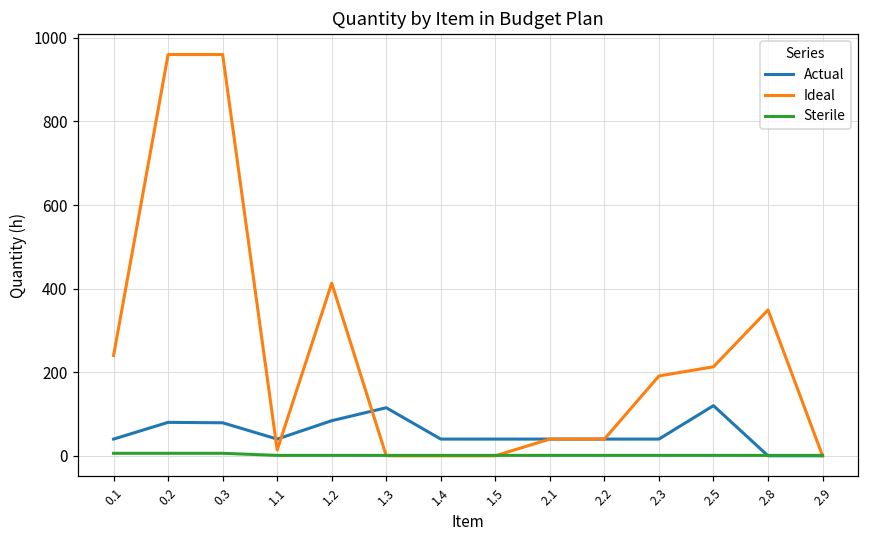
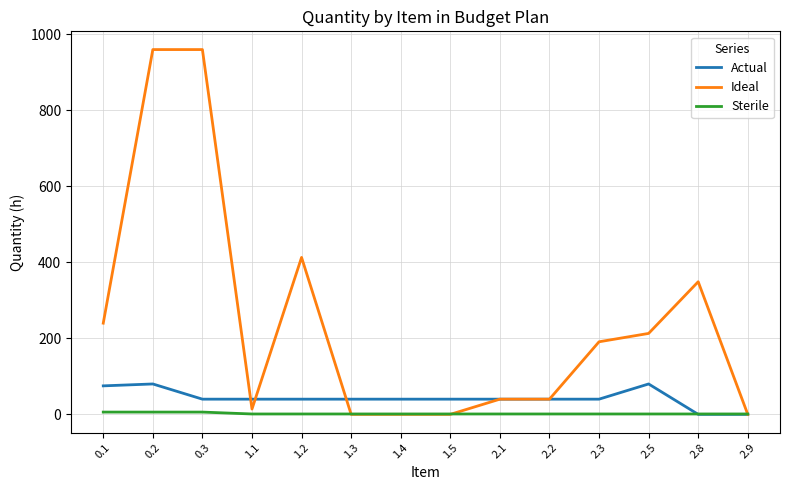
  {
    "Actual": {
-     "0.1": 40,
+     "0.1": 80,
      "0.2": 80,
-     "0.3": 80,
+     "0.3": 40,
      "1.1": 40,
-     "1.2": 80,
-     "1.3": 120,
+     "1.2": 40,
+     "1.3": 40,
      "1.4": 40,
      "1.5": 40,
      "2.3": 40,
-     "2.5": 120
+     "2.5": 80
    },
    "Ideal": {
      "0.1": 240,
      "0.2": 960,
      "0.3": 960,
      "1.1": 10,
      "1.2": 410,
      "2.3": 190,
      "2.5": 210,
      "2.8": 350
    },
    "Sterile": {
      "0.1": 10,
      "0.2": 10,
      "0.3": 10,
      "1.1": 0,
      "1.2": 0,
      "2.1": 0,
      "2.2": 0,
      "2.3": 0,
      "2.5": 0
    }
  }
